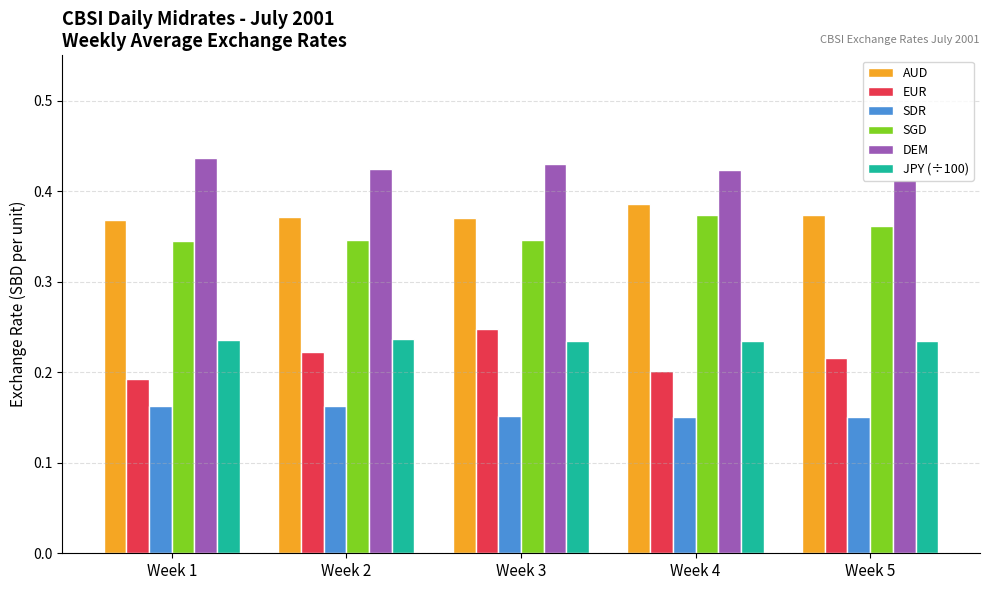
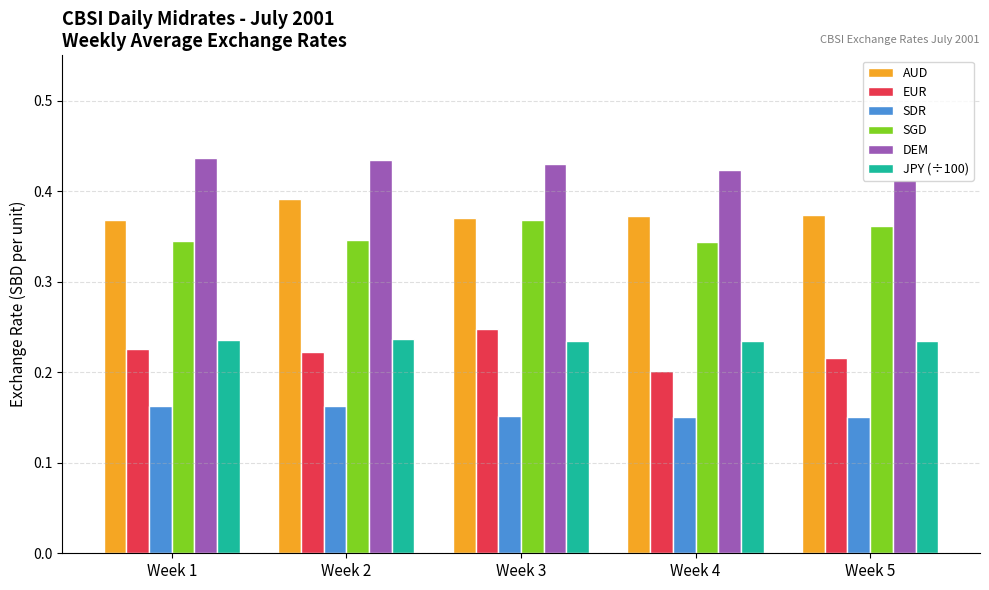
  {
    "AUD": {
      "Week 1": 0.37,
-     "Week 2": 0.37,
+     "Week 2": 0.39,
      "Week 3": 0.37,
-     "Week 4": 0.39,
+     "Week 4": 0.37,
      "Week 5": 0.37
    },
    "EUR": {
-     "Week 1": 0.19,
+     "Week 1": 0.23,
      "Week 2": 0.22,
      "Week 3": 0.25,
      "Week 4": 0.20,
      "Week 5": 0.22
    },
    "SDR": {
      "Week 1": 0.16,
      "Week 2": 0.16,
      "Week 3": 0.15,
      "Week 4": 0.15,
      "Week 5": 0.15
    },
    "SGD": {
      "Week 1": 0.34,
      "Week 2": 0.35,
-     "Week 3": 0.35,
-     "Week 4": 0.37,
+     "Week 3": 0.37,
+     "Week 4": 0.34,
      "Week 5": 0.36
    },
    "DEM": {
      "Week 1": 0.44,
-     "Week 2": 0.42,
+     "Week 2": 0.43,
      "Week 3": 0.43,
      "Week 4": 0.42
    },
    "JPY (÷100)": {
      "Week 1": 0.24,
      "Week 2": 0.24,
      "Week 3": 0.23,
      "Week 4": 0.23,
      "Week 5": 0.24
    }
  }
